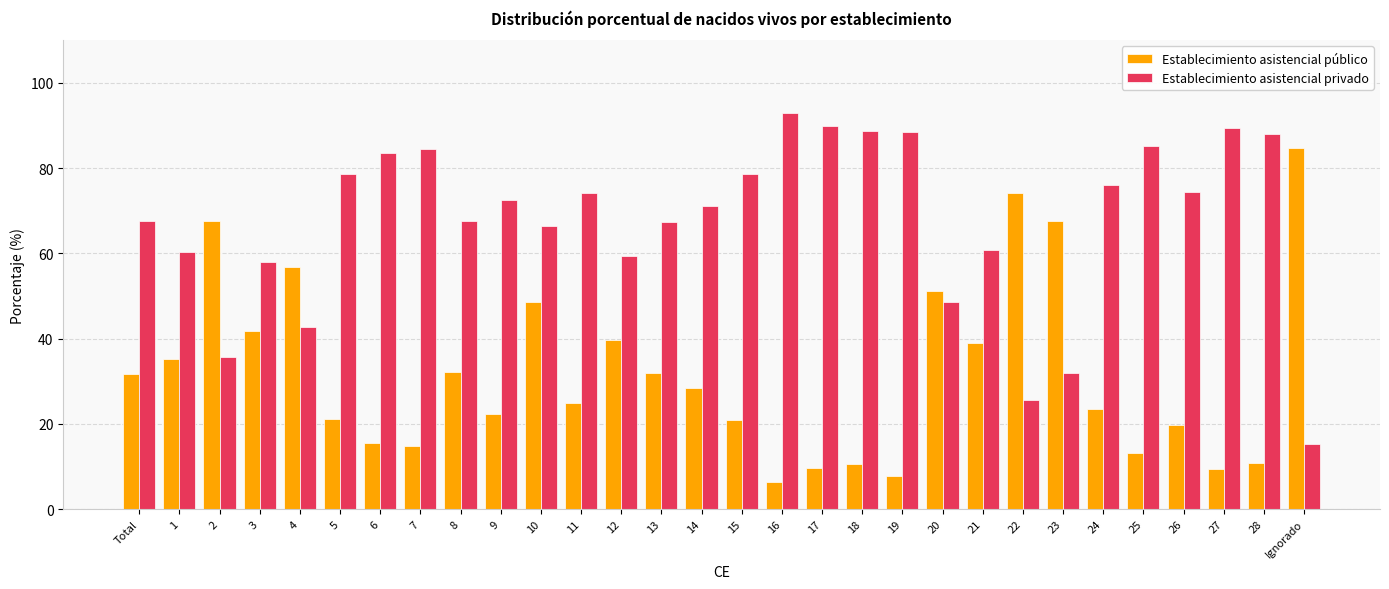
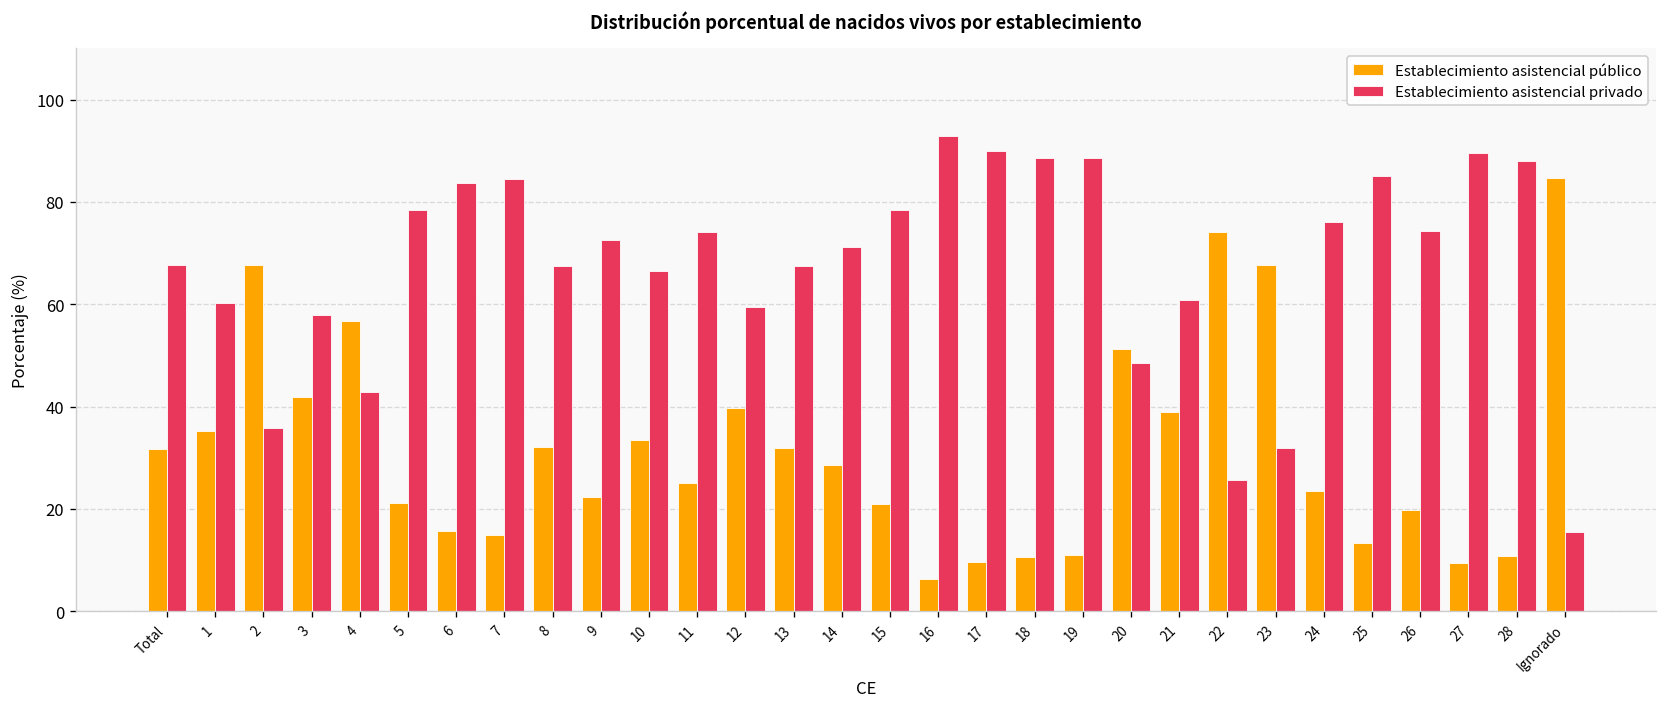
  {
    "Establecimiento asistencial público": {
      "Total": 32,
      "1": 35,
      "2": 68,
      "3": 42,
      "4": 57,
      "5": 21,
      "6": 16,
      "7": 15,
      "8": 32,
      "9": 22,
-     "10": 49,
+     "10": 34,
      "11": 25,
      "12": 40,
      "13": 32,
      "14": 29,
      "15": 21,
      "16": 6,
      "17": 10,
      "18": 11,
-     "19": 8,
+     "19": 11,
      "20": 51,
      "21": 39,
      "22": 74,
      "23": 68,
      "24": 24,
      "25": 13,
      "26": 20,
      "27": 10,
      "28": 11,
      "Ignorado": 85
    },
    "Establecimiento asistencial privado": {
      "Total": 68,
      "1": 60,
      "2": 36,
      "3": 58,
      "4": 43,
      "5": 79,
      "6": 84,
      "7": 85,
      "8": 68,
      "9": 73,
      "10": 67,
      "11": 74,
      "12": 59,
      "13": 67,
      "14": 71,
      "15": 79,
      "16": 93,
      "17": 90,
      "18": 89,
      "19": 89,
      "20": 49,
      "21": 61,
      "22": 26,
      "23": 32,
      "24": 76,
      "25": 85,
      "26": 74,
      "27": 90,
      "28": 88,
      "Ignorado": 15
    }
  }
